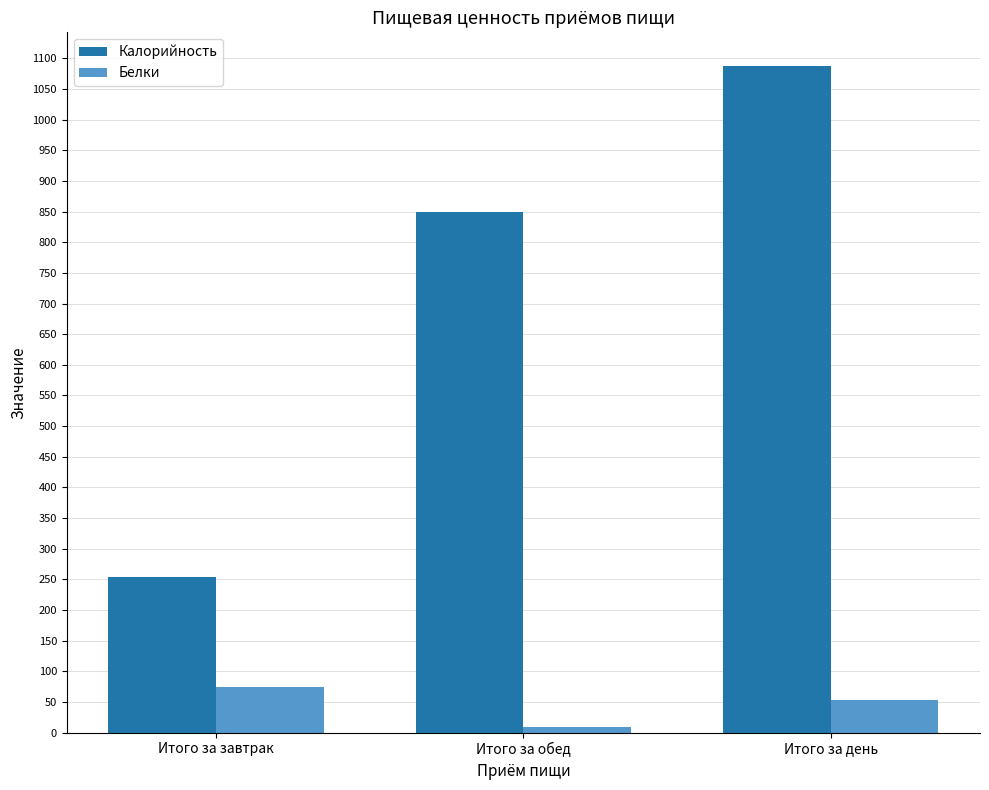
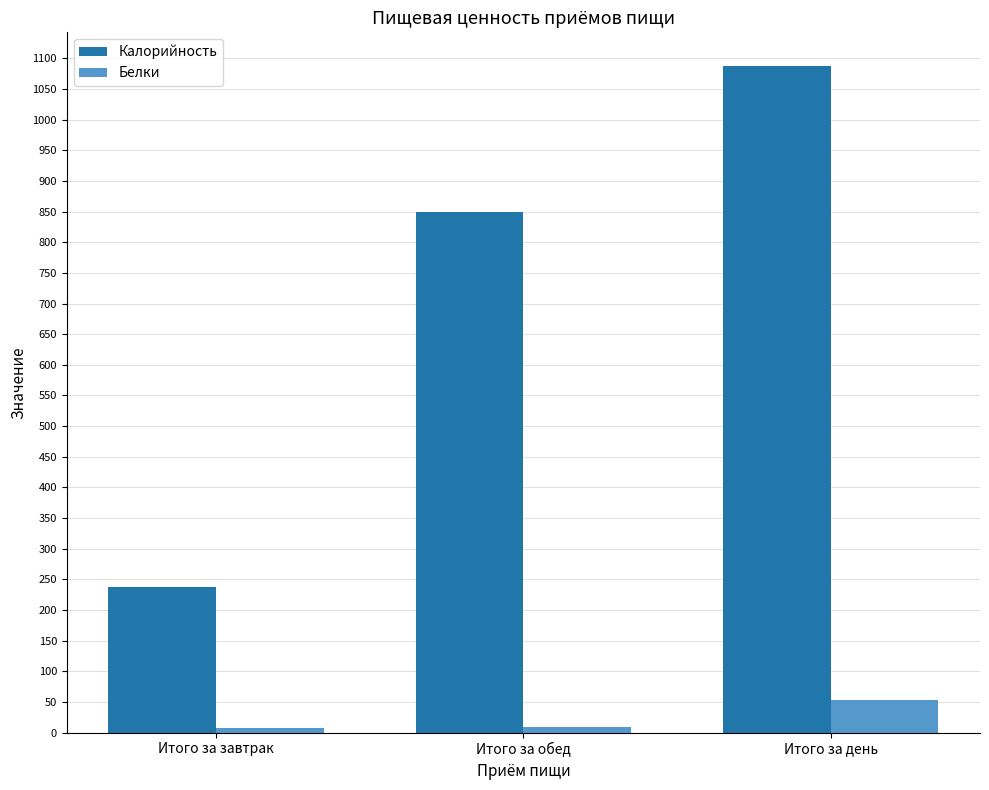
  {
    "Калорийность": {
-     "Итого за завтрак": 250,
+     "Итого за завтрак": 240,
      "Итого за обед": 850,
      "Итого за день": 1090
    },
    "Белки": {
-     "Итого за завтрак": 80,
+     "Итого за завтрак": 10,
      "Итого за обед": 10,
      "Итого за день": 50
    }
  }
